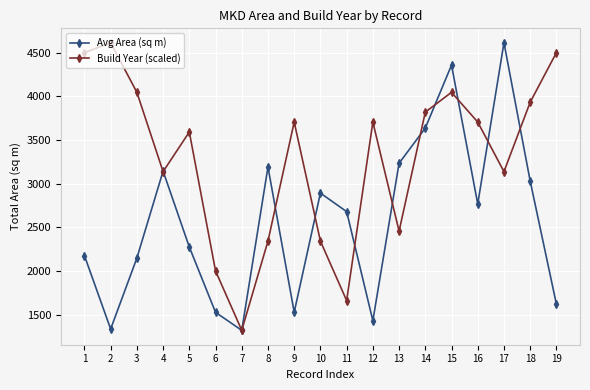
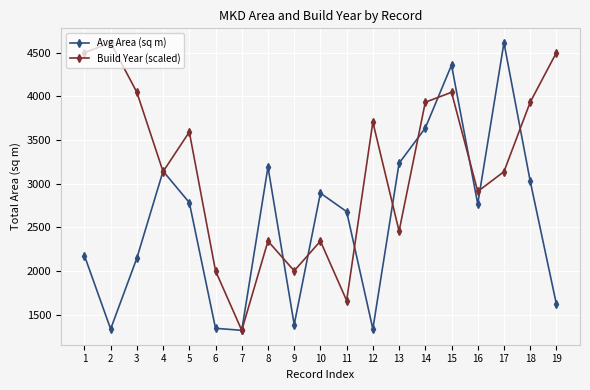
  {
    "Avg Area (sq m)": {
      "1": 2200,
      "2": 1300,
      "3": 2100,
-     "5": 2300,
-     "6": 1500,
+     "5": 2800,
+     "6": 1300,
      "8": 3200,
-     "9": 1500,
+     "9": 1400,
      "10": 2900,
      "11": 2700,
-     "12": 1400,
+     "12": 1300,
      "13": 3200,
      "14": 3600,
      "15": 4400,
      "16": 2800,
      "17": 4600,
      "18": 3000,
      "19": 1600
    },
    "Build Year (scaled)": {
      "3": 4000,
      "5": 3600,
      "6": 2000,
      "8": 2300,
-     "9": 3700,
+     "9": 2000,
      "10": 2300,
      "11": 1700,
      "12": 3700,
      "13": 2500,
-     "14": 3800,
+     "14": 3900,
      "15": 4000,
-     "16": 3700,
+     "16": 2900,
      "17": 3100,
      "18": 3900,
      "19": 4500
    }
  }
